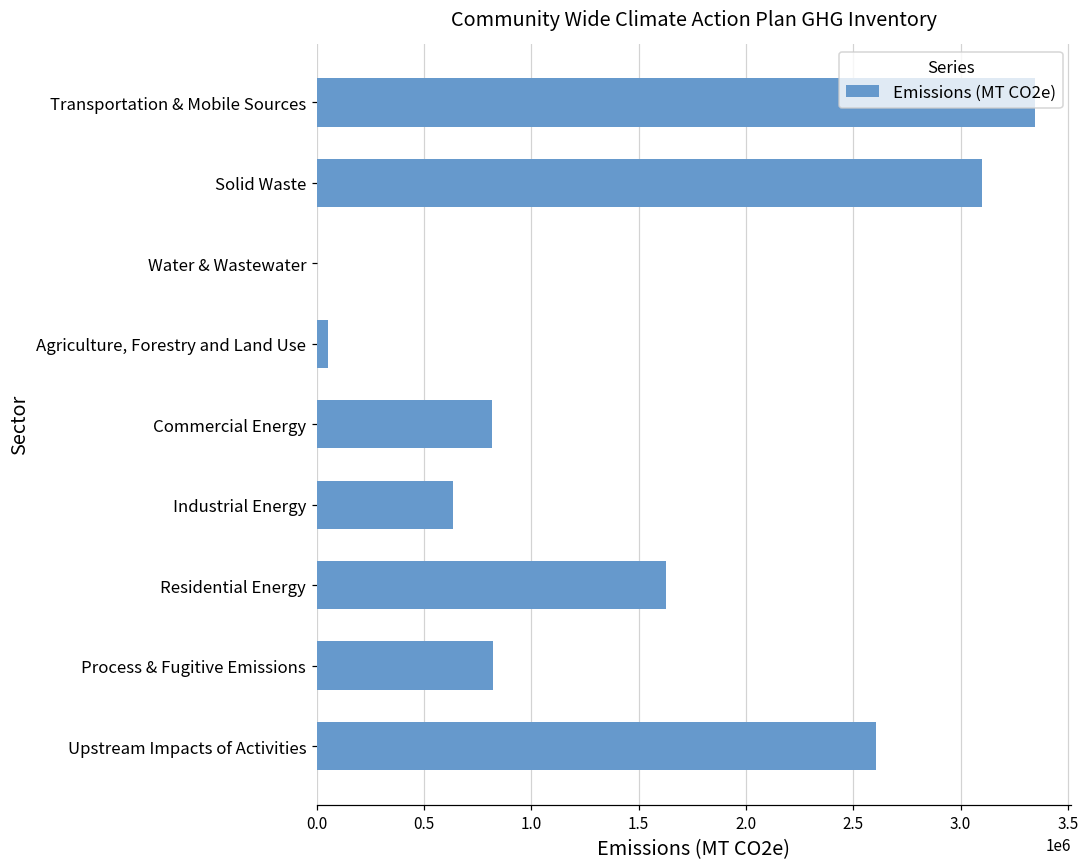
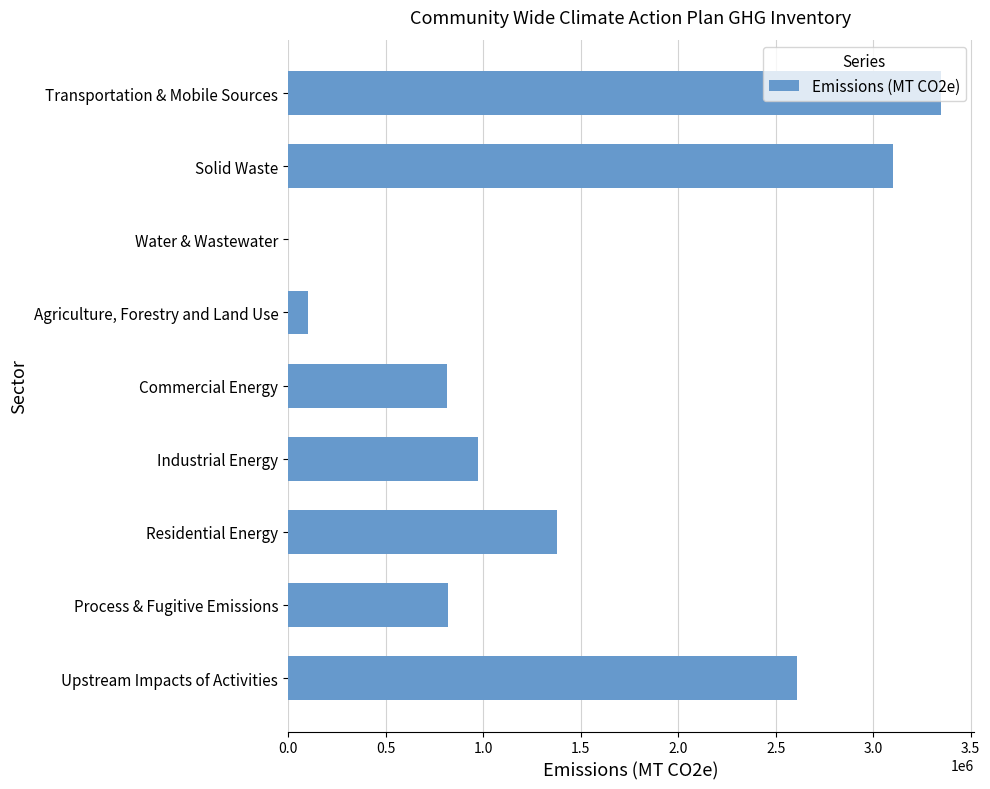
  {
    "Solid Waste": 3100000,
-   "Agriculture, Forestry and Land Use": 50000,
+   "Agriculture, Forestry and Land Use": 100000,
    "Commercial Energy": 820000,
-   "Industrial Energy": 630000,
-   "Residential Energy": 1630000,
+   "Industrial Energy": 970000,
+   "Residential Energy": 1380000,
    "Process & Fugitive Emissions": 820000,
    "Upstream Impacts of Activities": 2610000
  }
